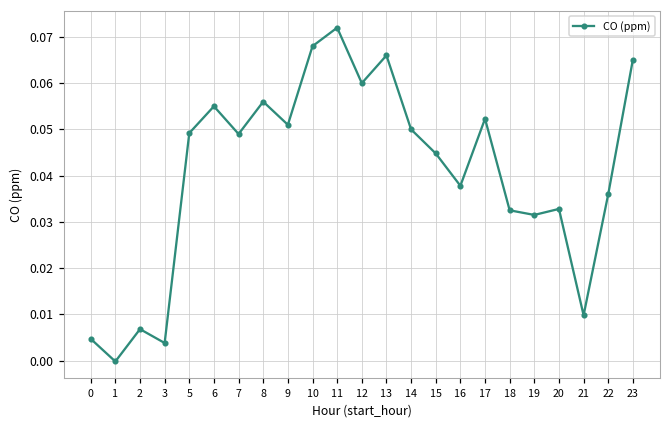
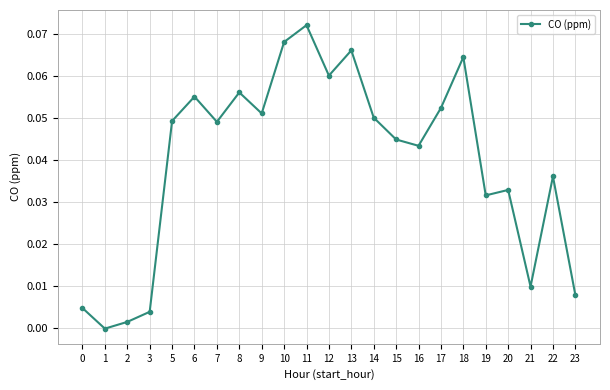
  {
    "0": 0.005,
    "1": 0.000,
-   "2": 0.007,
+   "2": 0.001,
    "3": 0.004,
    "5": 0.049,
    "6": 0.055,
    "7": 0.049,
    "8": 0.056,
    "9": 0.051,
    "10": 0.068,
    "11": 0.072,
    "12": 0.060,
    "13": 0.066,
    "14": 0.050,
    "15": 0.045,
-   "16": 0.038,
+   "16": 0.043,
    "17": 0.052,
-   "18": 0.033,
+   "18": 0.064,
    "19": 0.032,
    "20": 0.033,
    "21": 0.010,
    "22": 0.036,
-   "23": 0.065
+   "23": 0.008
  }
